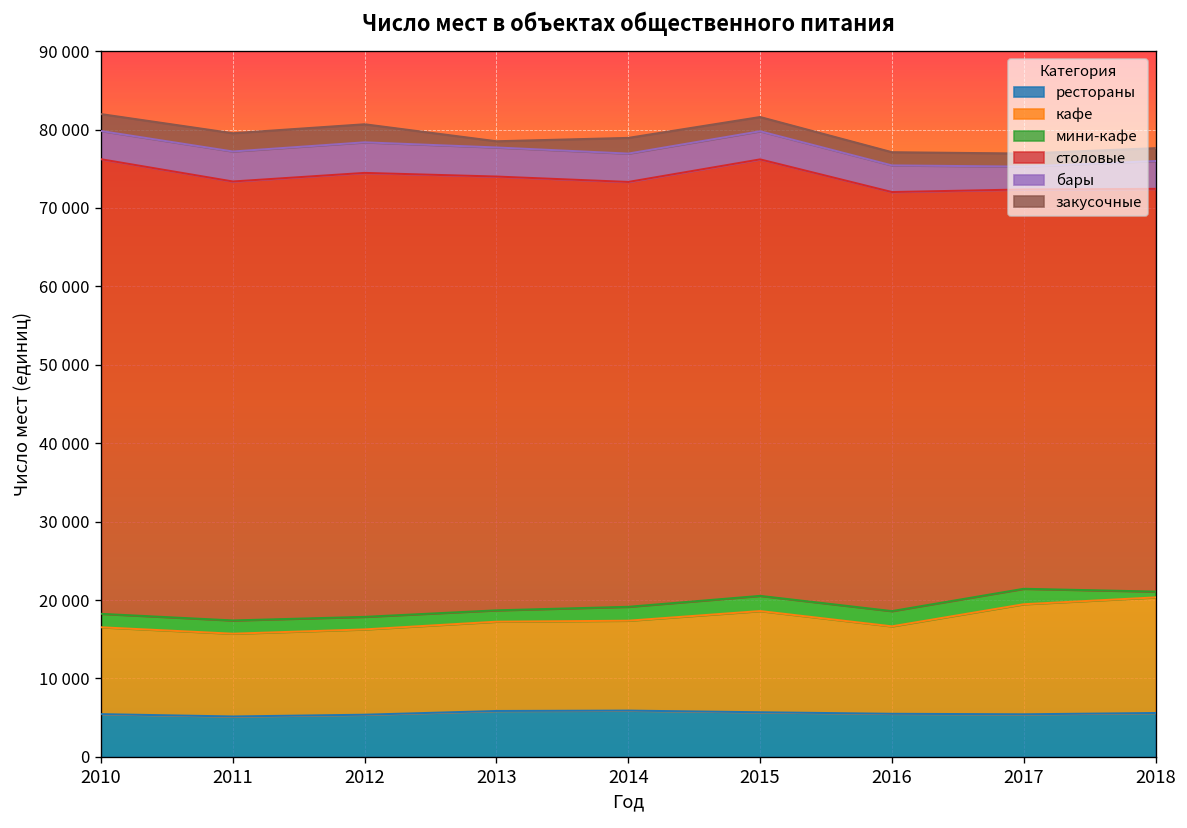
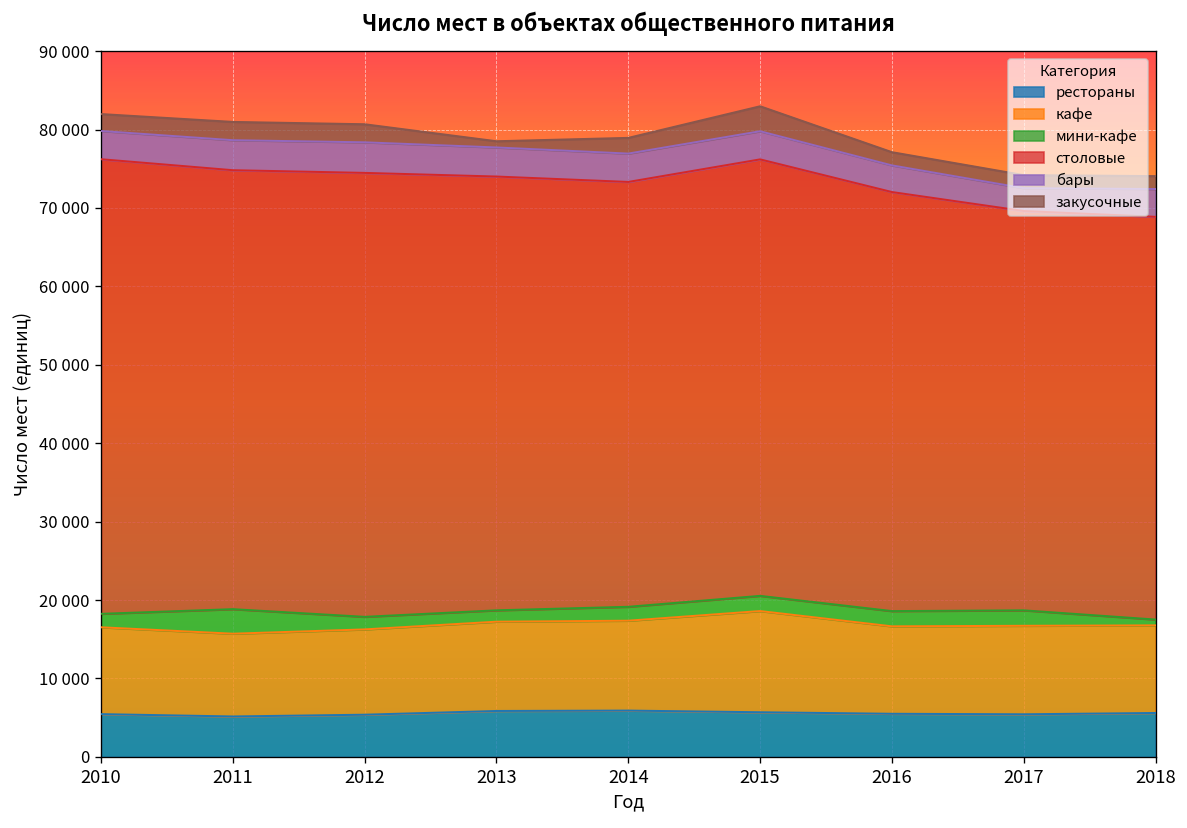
  {
    "рестораны": {
      "2010": 5000,
      "2011": 5000,
      "2012": 5000,
      "2013": 6000,
      "2014": 6000,
      "2015": 6000,
      "2016": 5000,
      "2017": 5000,
      "2018": 6000
    },
    "кафе": {
      "2010": 11000,
      "2011": 11000,
      "2012": 11000,
      "2013": 11000,
      "2014": 11000,
      "2015": 13000,
      "2016": 11000,
-     "2017": 14000,
-     "2018": 15000
+     "2017": 11000,
+     "2018": 11000
    },
    "мини-кафе": {
      "2010": 2000,
-     "2011": 2000,
+     "2011": 3000,
      "2012": 2000,
      "2013": 1000,
      "2014": 2000,
      "2015": 2000,
      "2016": 2000,
      "2017": 2000,
      "2018": 1000
    },
    "столовые": {
      "2010": 58000,
      "2011": 56000,
      "2012": 57000,
      "2013": 55000,
      "2014": 54000,
      "2015": 56000,
      "2016": 53000,
      "2018": 51000
    },
    "бары": {
      "2010": 4000,
      "2011": 4000,
      "2012": 4000,
      "2013": 4000,
      "2014": 4000,
      "2015": 4000,
      "2016": 3000,
      "2018": 4000
    },
    "закусочные": {
      "2010": 2000,
      "2011": 2000,
      "2012": 2000,
      "2013": 1000,
      "2014": 2000,
-     "2015": 2000,
+     "2015": 3000,
      "2016": 2000,
      "2018": 2000
    }
  }
